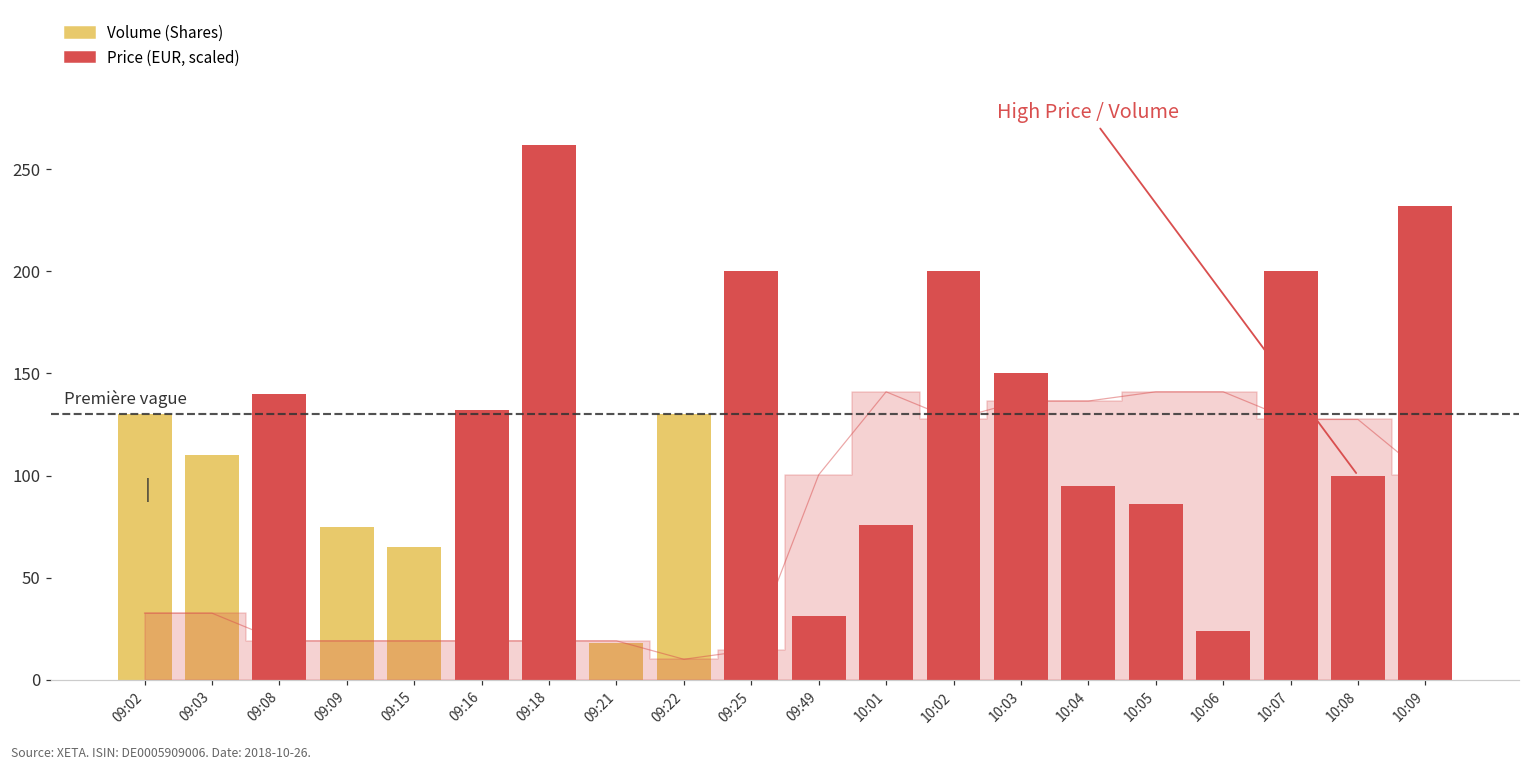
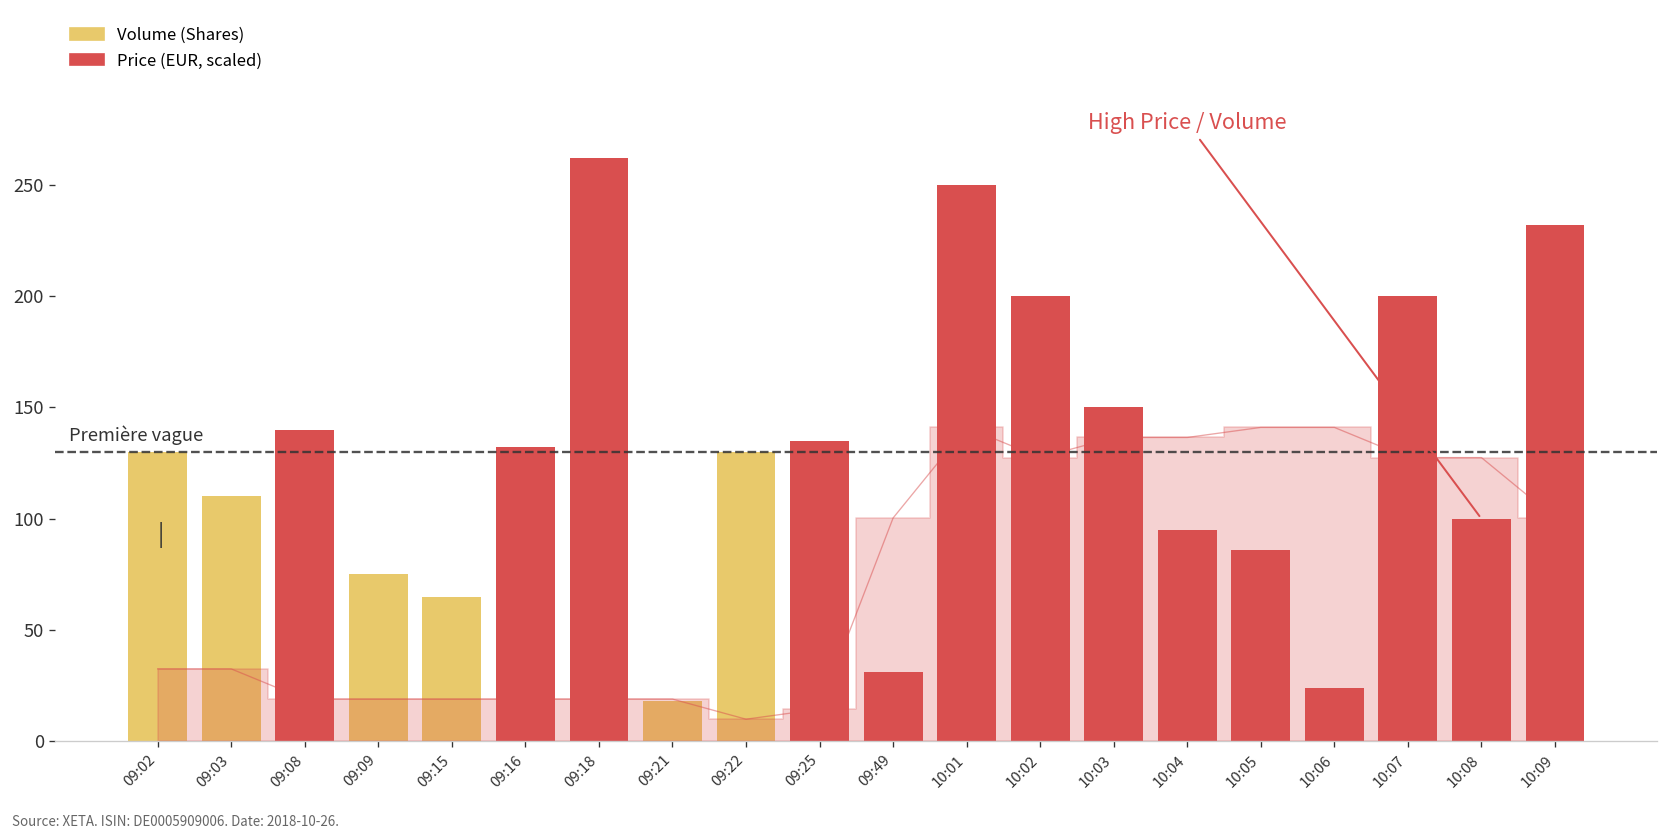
  {
    "Volume (Shares)": {
      "09:02": 130,
      "09:03": 110,
      "09:08": 140,
      "09:09": 75,
      "09:15": 65,
      "09:16": 132,
      "09:18": 262,
      "09:21": 18,
      "09:22": 130,
-     "09:25": 200,
+     "09:25": 135,
      "09:49": 31,
-     "10:01": 76,
+     "10:01": 250,
      "10:02": 200,
      "10:03": 150,
      "10:04": 95,
      "10:05": 86,
      "10:06": 24,
      "10:07": 200,
      "10:08": 100,
      "10:09": 232
    }
  }
